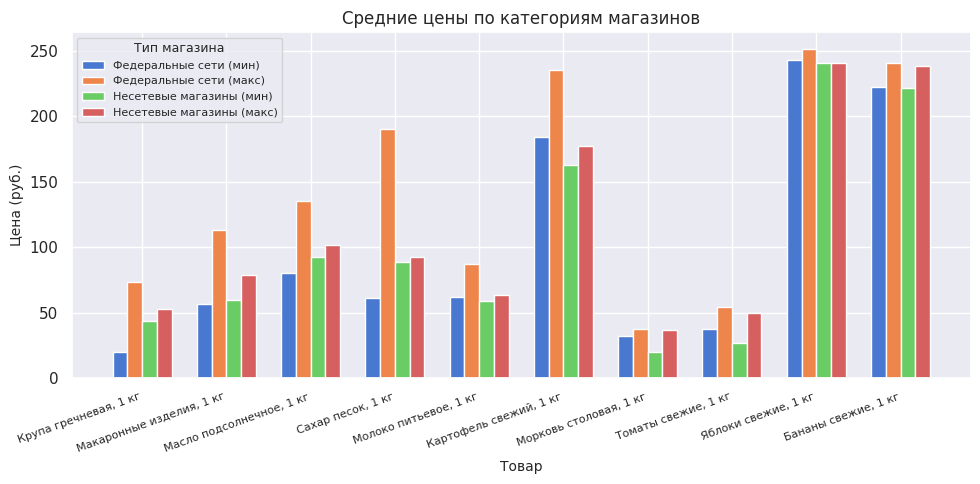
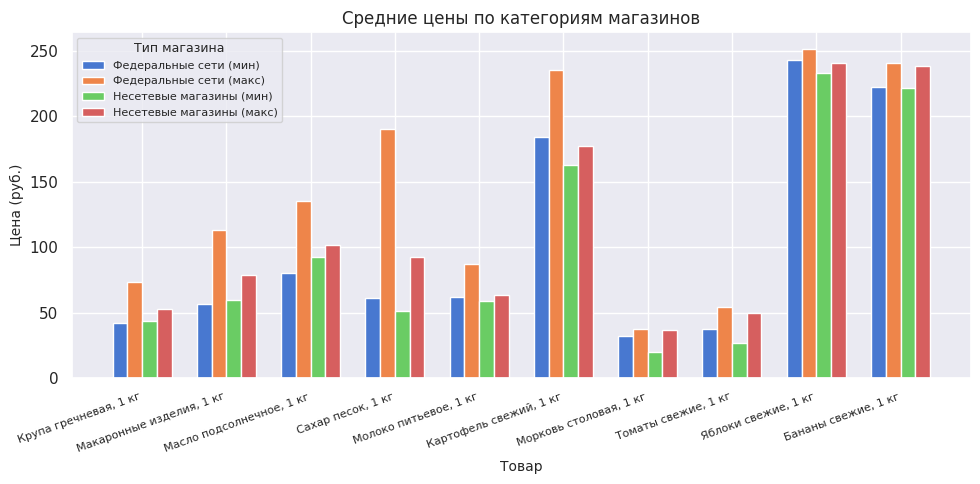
  {
    "Федеральные сети (мин)": {
-     "Крупа гречневая, 1 кг": 20,
+     "Крупа гречневая, 1 кг": 42,
      "Макаронные изделия, 1 кг": 57,
      "Масло подсолнечное, 1 кг": 80,
      "Сахар песок, 1 кг": 62,
      "Молоко питьевое, 1 кг": 62,
      "Картофель свежий, 1 кг": 184,
      "Морковь столовая, 1 кг": 32,
      "Томаты свежие, 1 кг": 38,
      "Яблоки свежие, 1 кг": 243,
      "Бананы свежие, 1 кг": 223
    },
    "Несетевые магазины (мин)": {
      "Крупа гречневая, 1 кг": 44,
      "Макаронные изделия, 1 кг": 60,
      "Масло подсолнечное, 1 кг": 92,
-     "Сахар песок, 1 кг": 89,
+     "Сахар песок, 1 кг": 51,
      "Молоко питьевое, 1 кг": 59,
      "Картофель свежий, 1 кг": 163,
      "Морковь столовая, 1 кг": 20,
      "Томаты свежие, 1 кг": 27,
-     "Яблоки свежие, 1 кг": 241,
+     "Яблоки свежие, 1 кг": 233,
      "Бананы свежие, 1 кг": 222
    }
  }
